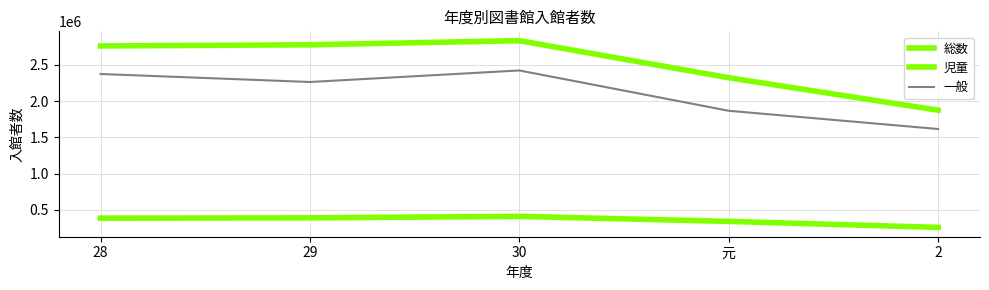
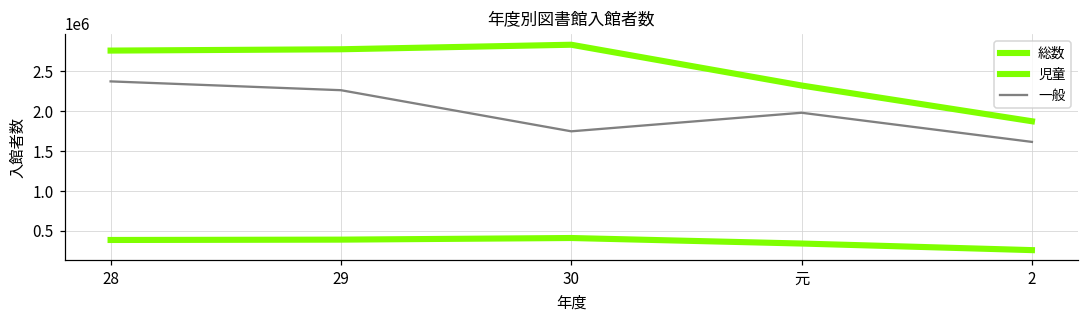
  {
    "一般": {
      "28": 2400000,
      "29": 2300000,
-     "30": 2400000,
-     "元": 1900000,
+     "30": 1700000,
+     "元": 2000000,
      "2": 1600000
    }
  }
